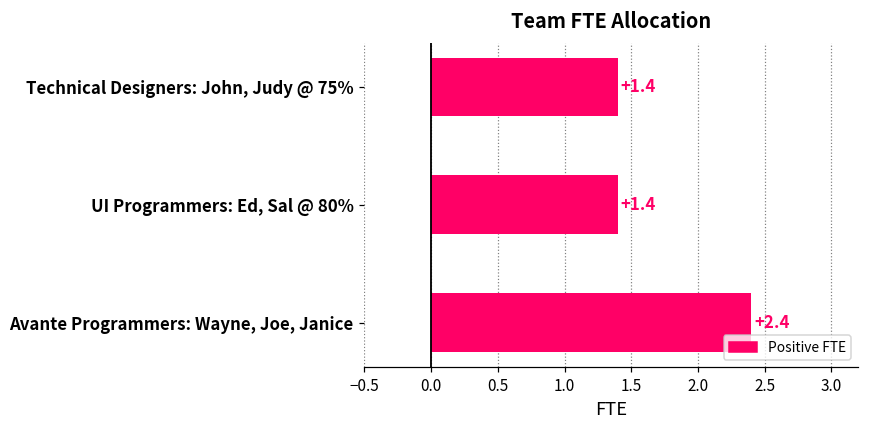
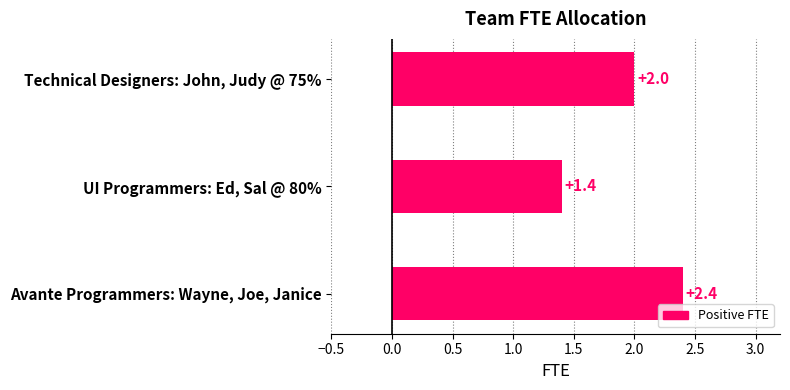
  {
-   "Technical Designers: John, Judy @ 75%": "+1.4",
+   "Technical Designers: John, Judy @ 75%": "+2.0",
    "UI Programmers: Ed, Sal @ 80%": "+1.4",
    "Avante Programmers: Wayne, Joe, Janice": "+2.4"
  }
